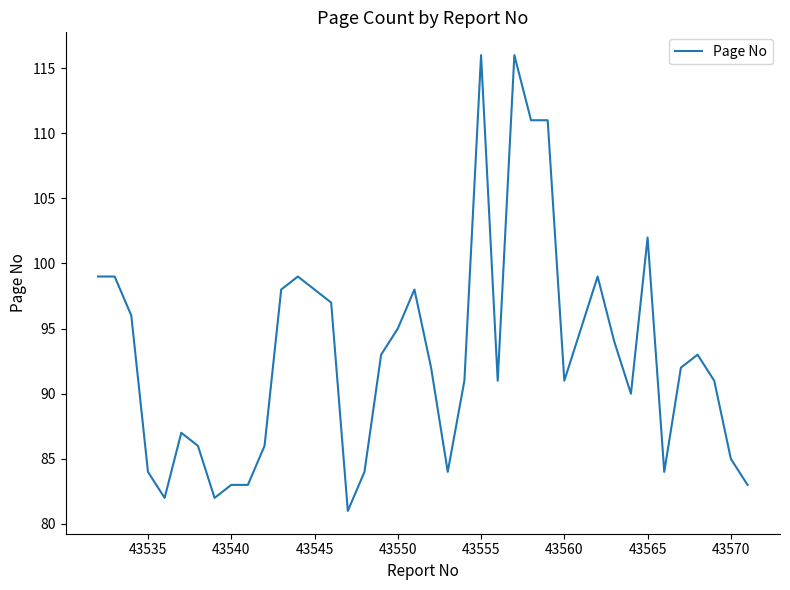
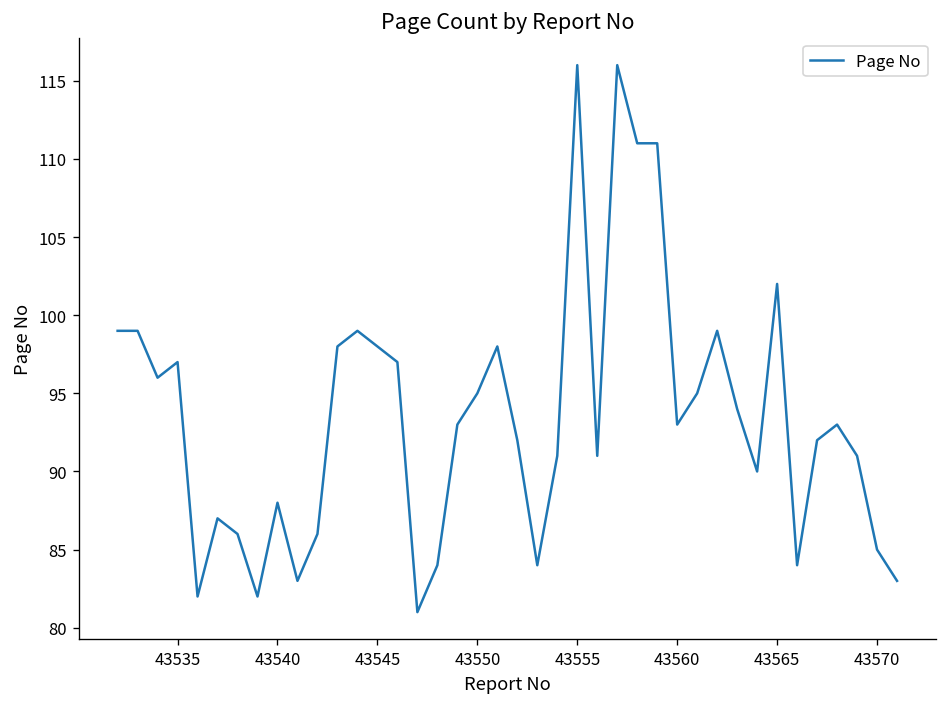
  {
-   "43535": 84,
-   "43540": 83,
+   "43535": 97,
+   "43540": 88,
    "43545": 98,
    "43550": 95,
    "43555": 116,
-   "43560": 91,
+   "43560": 93,
    "43565": 102,
    "43570": 85
  }
